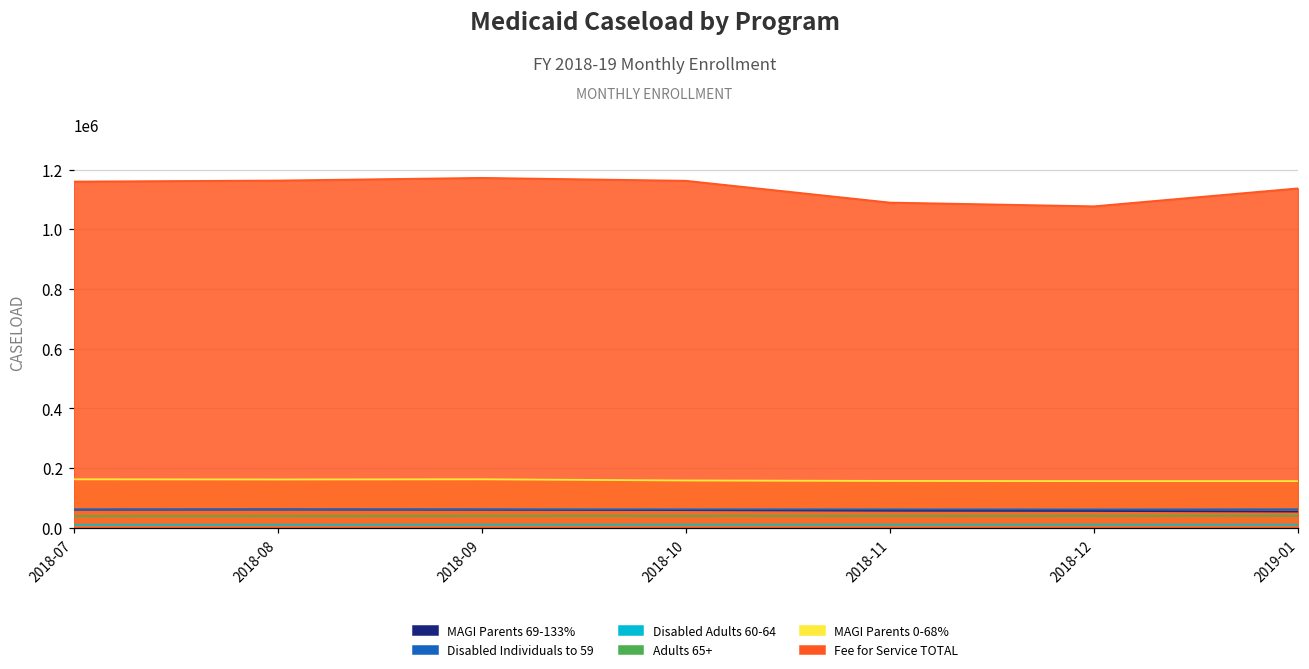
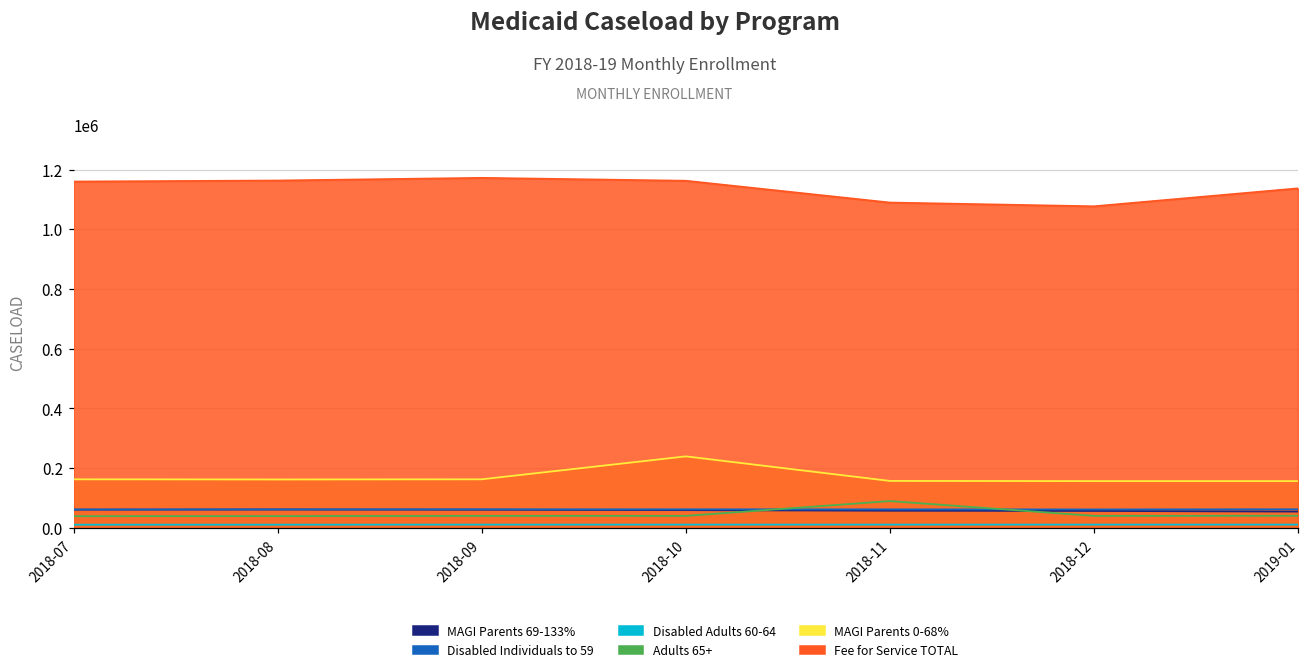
  {
    "Disabled Adults 60-64": {
      "2018-07": 10000,
      "2018-08": 10000,
      "2018-09": 10000,
      "2018-10": 10000,
      "2018-11": 10000,
      "2018-12": 10000,
      "2019-01": 10000
    },
    "Adults 65+": {
      "2018-07": 40000,
      "2018-08": 40000,
      "2018-09": 40000,
      "2018-10": 40000,
-     "2018-11": 40000,
+     "2018-11": 90000,
      "2018-12": 40000,
      "2019-01": 40000
    },
    "MAGI Parents 0-68%": {
      "2018-07": 160000,
      "2018-08": 160000,
      "2018-09": 160000,
-     "2018-10": 160000,
+     "2018-10": 240000,
      "2018-11": 160000,
      "2018-12": 160000,
      "2019-01": 160000
    },
    "Fee for Service TOTAL": {
      "2018-07": 1160000,
      "2018-08": 1160000,
      "2018-09": 1170000,
      "2018-10": 1160000,
      "2018-11": 1090000,
      "2018-12": 1080000,
      "2019-01": 1140000
    }
  }
